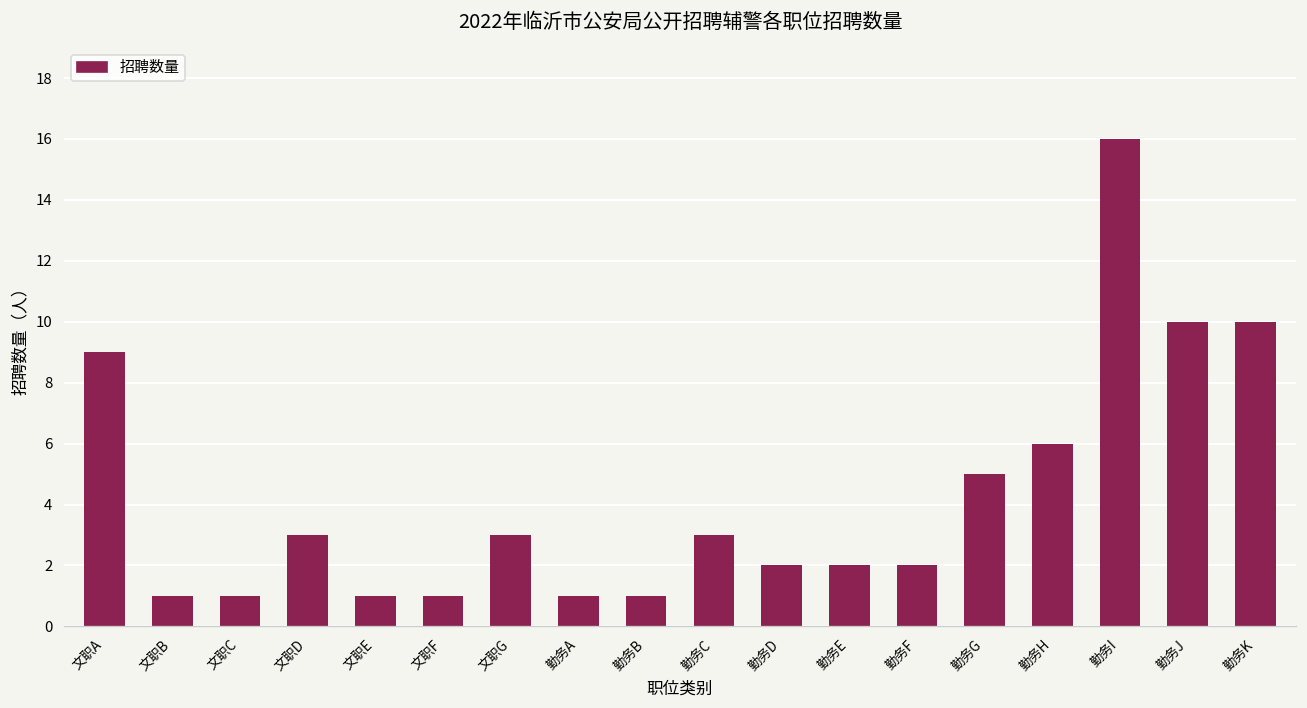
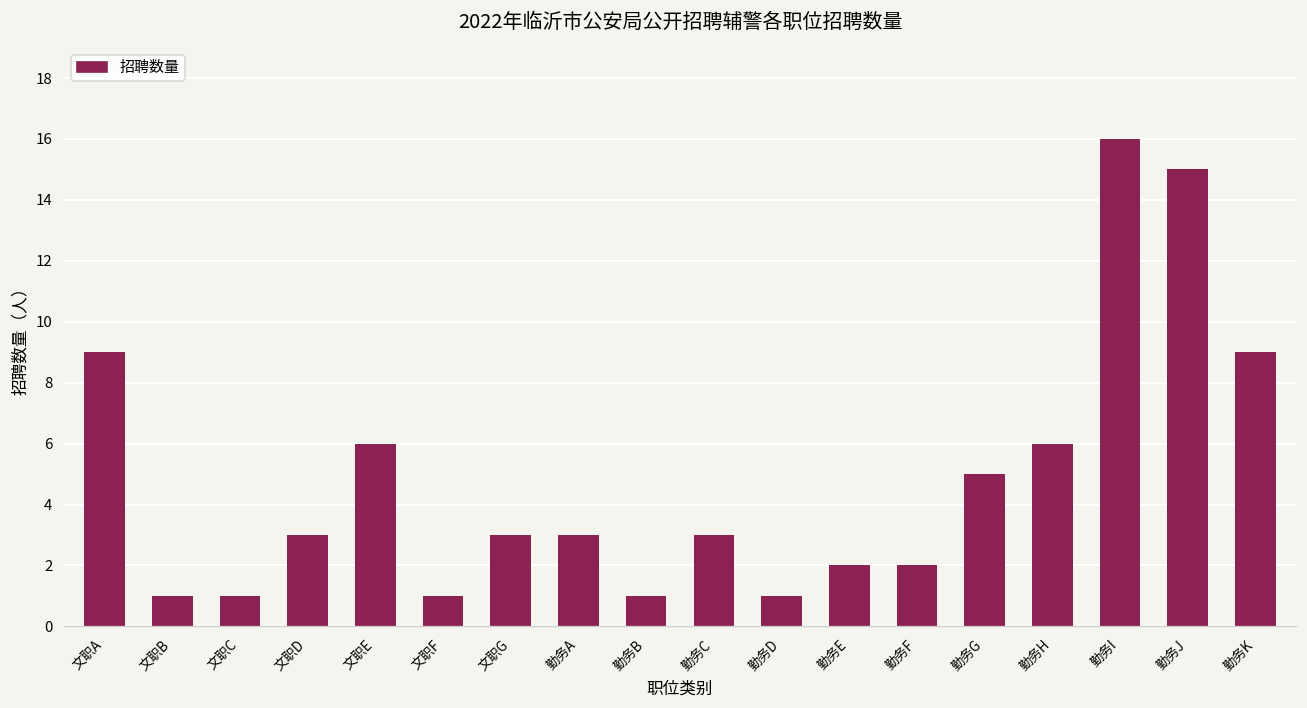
  {
    "文职A": 9,
    "文职B": 1,
    "文职C": 1,
    "文职D": 3,
-   "文职E": 1,
+   "文职E": 6,
    "文职F": 1,
    "文职G": 3,
-   "勤务A": 1,
+   "勤务A": 3,
    "勤务B": 1,
    "勤务C": 3,
-   "勤务D": 2,
+   "勤务D": 1,
    "勤务E": 2,
    "勤务F": 2,
    "勤务G": 5,
    "勤务H": 6,
    "勤务I": 16,
-   "勤务J": 10,
-   "勤务K": 10
+   "勤务J": 15,
+   "勤务K": 9
  }
